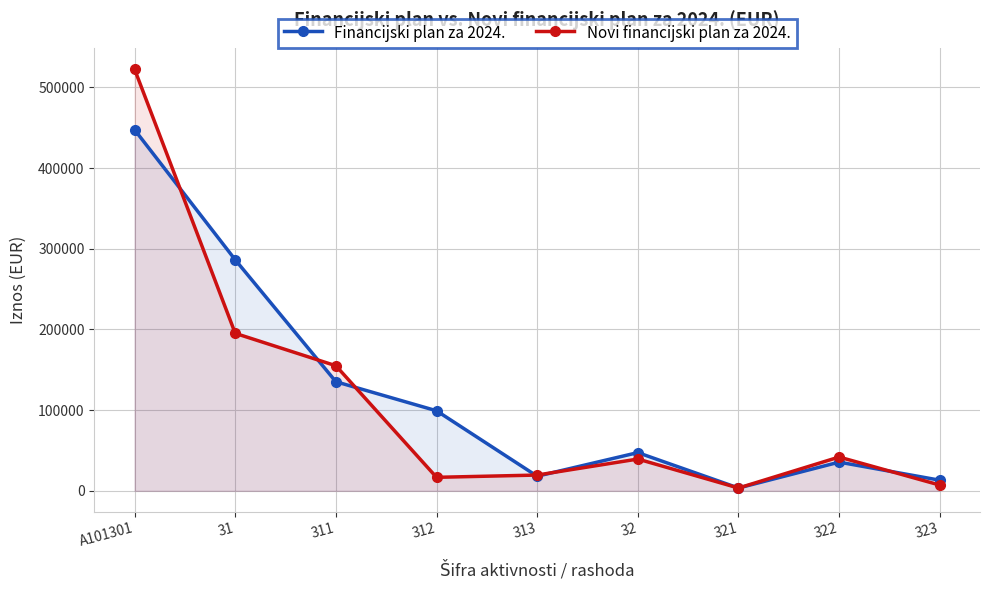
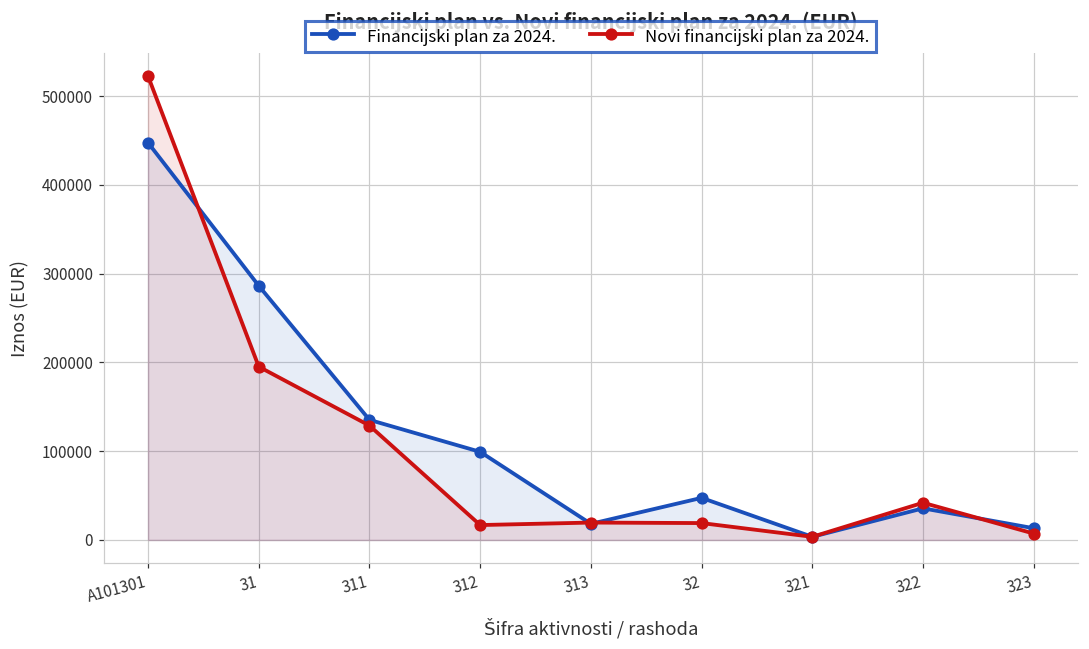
  {
    "Financijski plan za 2024.": {
      "A101301": 450000,
      "31": 290000,
      "311": 140000,
      "312": 100000,
      "32": 50000,
      "322": 40000,
      "323": 10000
    },
    "Novi financijski plan za 2024.": {
      "A101301": 520000,
      "31": 200000,
-     "311": 160000,
+     "311": 130000,
      "312": 20000,
-     "32": 40000,
+     "32": 20000,
      "322": 40000,
      "323": 10000
    }
  }
